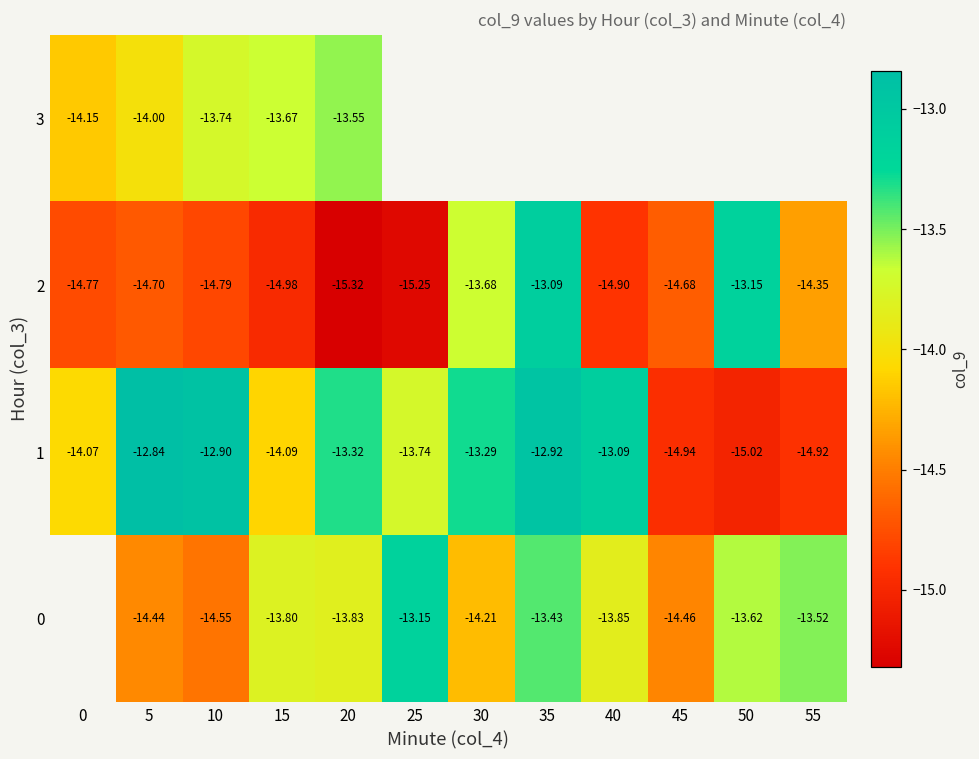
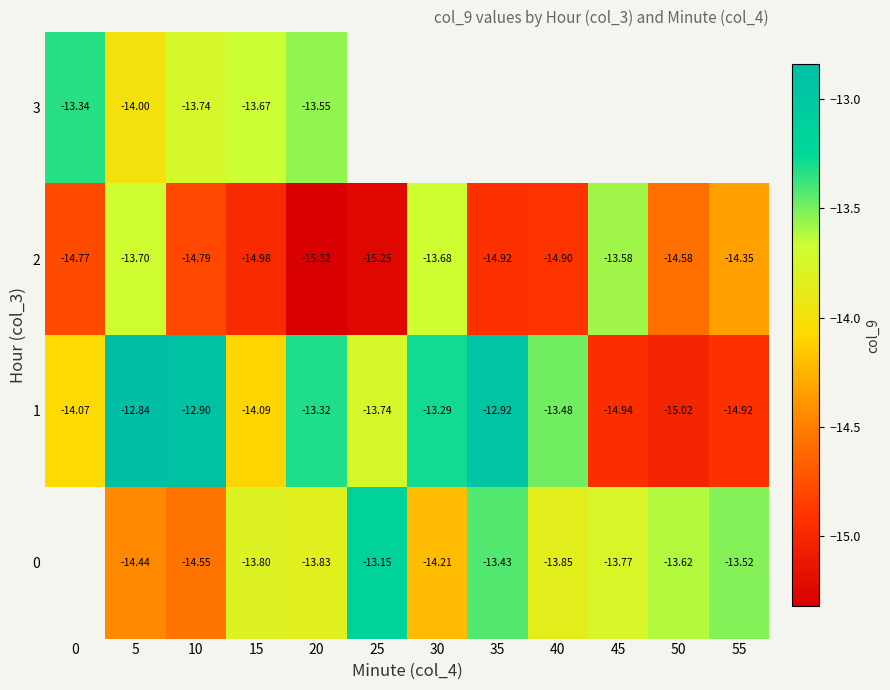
  {
    "3": {
-     "0": -14.15,
+     "0": -13.34,
      "5": -14.00,
      "10": -13.74,
      "15": -13.67,
      "20": -13.55
    },
    "2": {
      "0": -14.77,
-     "5": -14.70,
+     "5": -13.70,
      "10": -14.79,
      "15": -14.98,
      "20": -15.32,
      "25": -15.25,
      "30": -13.68,
-     "35": -13.09,
+     "35": -14.92,
      "40": -14.90,
-     "45": -14.68,
-     "50": -13.15,
+     "45": -13.58,
+     "50": -14.58,
      "55": -14.35
    },
    "1": {
      "0": -14.07,
      "5": -12.84,
      "10": -12.90,
      "15": -14.09,
      "20": -13.32,
      "25": -13.74,
      "30": -13.29,
      "35": -12.92,
-     "40": -13.09,
+     "40": -13.48,
      "45": -14.94,
      "50": -15.02,
      "55": -14.92
    },
    "0": {
      "5": -14.44,
      "10": -14.55,
      "15": -13.80,
      "20": -13.83,
      "25": -13.15,
      "30": -14.21,
      "35": -13.43,
      "40": -13.85,
-     "45": -14.46,
+     "45": -13.77,
      "50": -13.62,
      "55": -13.52
    }
  }
